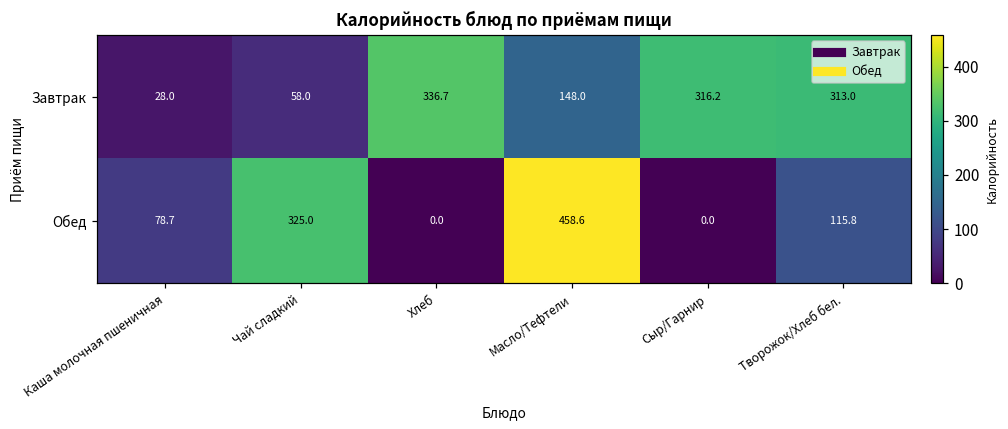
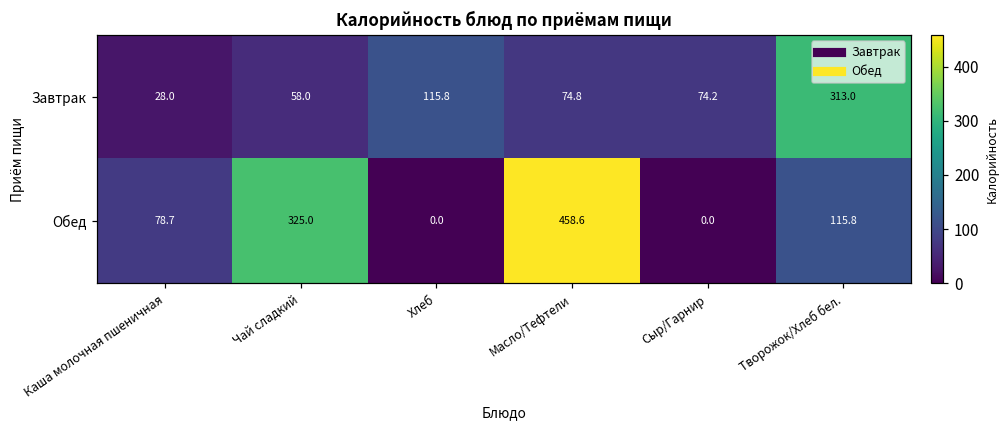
  {
    "Завтрак": {
      "Каша молочная пшеничная": 28.0,
      "Чай сладкий": 58.0,
-     "Хлеб": 336.7,
-     "Масло/Тефтели": 148.0,
-     "Сыр/Гарнир": 316.2,
+     "Хлеб": 115.8,
+     "Масло/Тефтели": 74.8,
+     "Сыр/Гарнир": 74.2,
      "Творожок/Хлеб бел.": 313.0
    },
    "Обед": {
      "Каша молочная пшеничная": 78.7,
      "Чай сладкий": 325.0,
      "Хлеб": 0.0,
      "Масло/Тефтели": 458.6,
      "Сыр/Гарнир": 0.0,
      "Творожок/Хлеб бел.": 115.8
    }
  }
